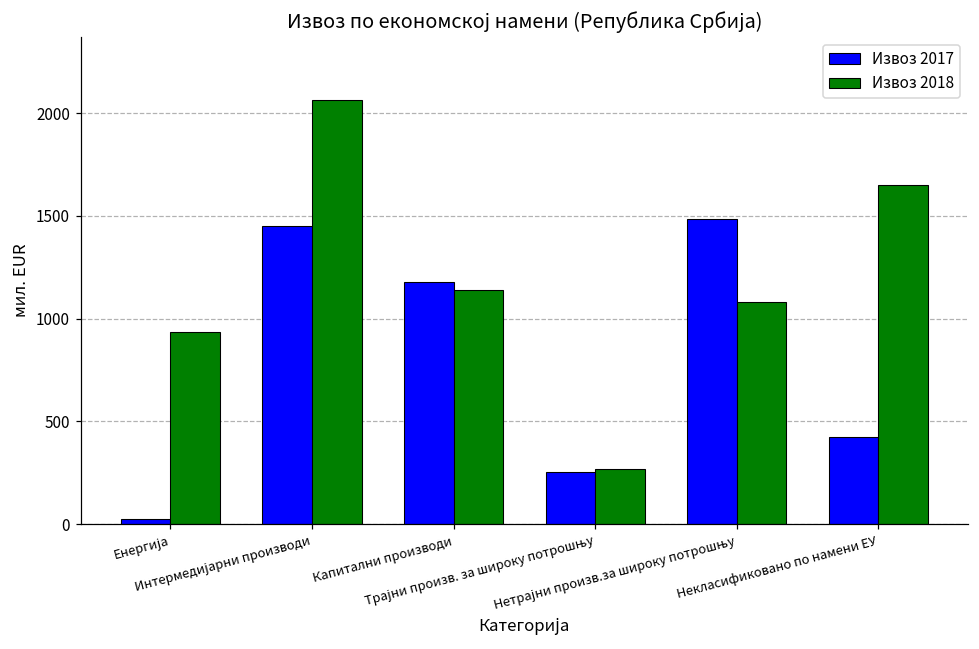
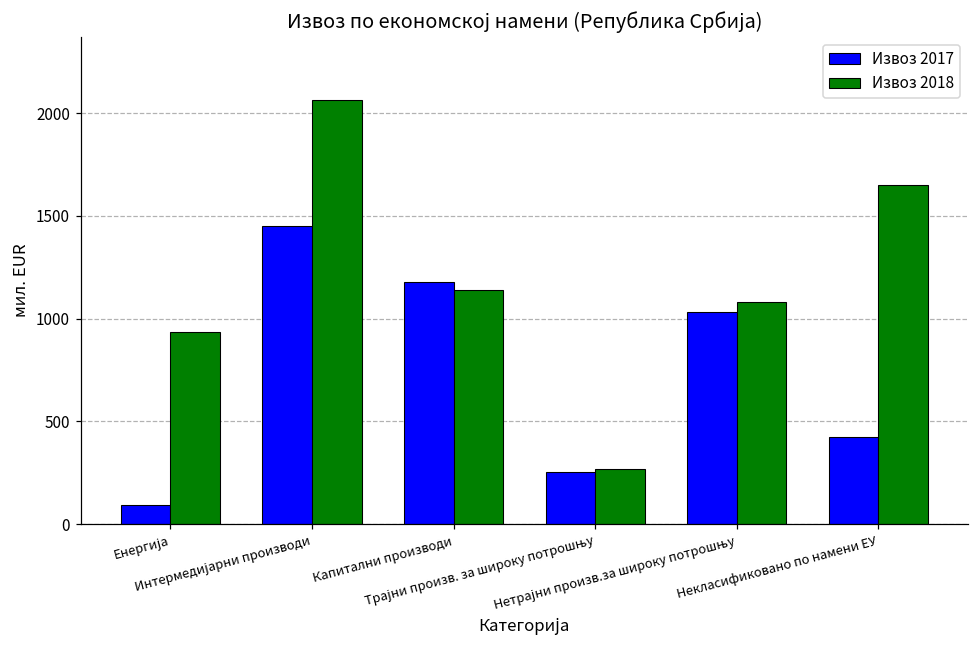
  {
    "Извоз 2017": {
-     "Енергија": 30,
+     "Енергија": 90,
      "Интермедијарни производи": 1450,
      "Капитални производи": 1180,
      "Трајни произв. за широку потрошњу": 250,
-     "Нетрајни произв.за широку потрошњу": 1490,
+     "Нетрајни произв.за широку потрошњу": 1030,
      "Некласификовано по намени ЕУ": 430
    },
    "Извоз 2018": {
      "Енергија": 930,
      "Интермедијарни производи": 2060,
      "Капитални производи": 1140,
      "Трајни произв. за широку потрошњу": 270,
      "Нетрајни произв.за широку потрошњу": 1080,
      "Некласификовано по намени ЕУ": 1650
    }
  }
